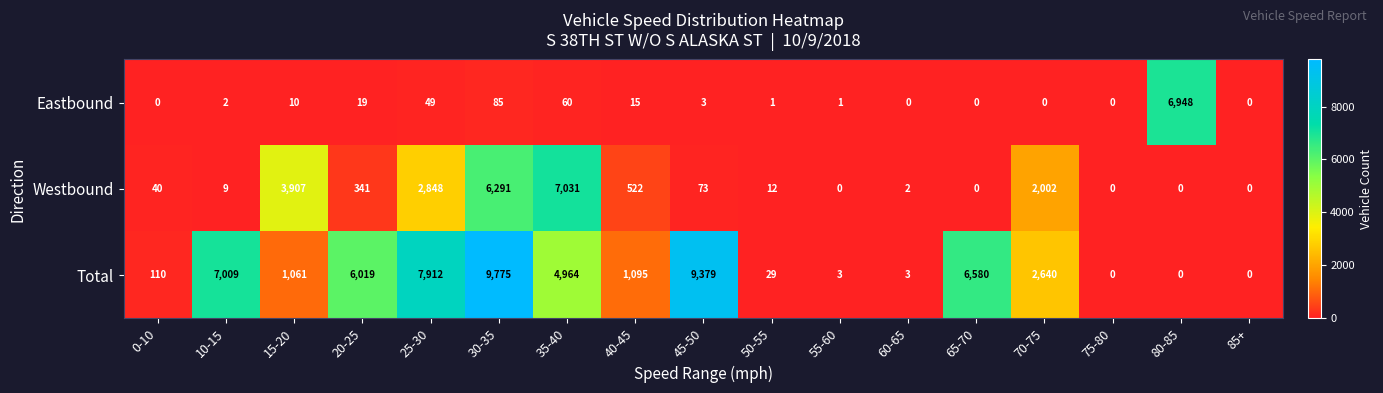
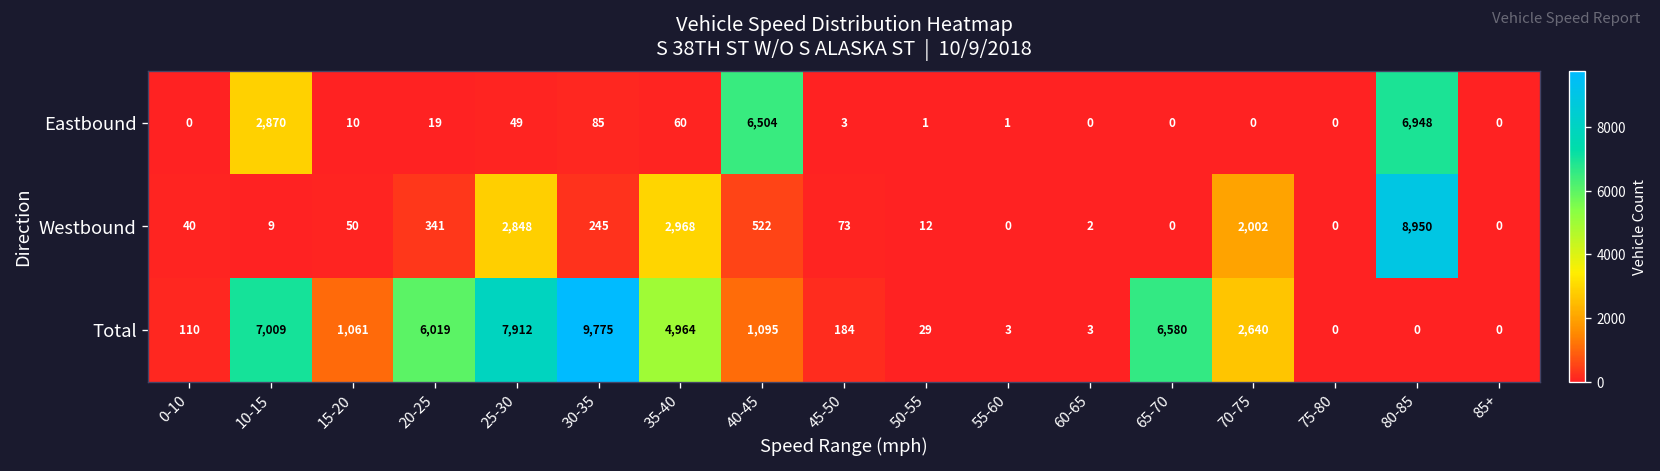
  {
    "Eastbound": {
      "0-10": "0",
-     "10-15": "2",
+     "10-15": "2,870",
      "15-20": "10",
      "20-25": "19",
      "25-30": "49",
      "30-35": "85",
      "35-40": "60",
-     "40-45": "15",
+     "40-45": "6,504",
      "45-50": "3",
      "50-55": "1",
      "55-60": "1",
      "60-65": "0",
      "65-70": "0",
      "70-75": "0",
      "75-80": "0",
      "80-85": "6,948",
      "85+": "0"
    },
    "Westbound": {
      "0-10": "40",
      "10-15": "9",
-     "15-20": "3,907",
+     "15-20": "50",
      "20-25": "341",
      "25-30": "2,848",
-     "30-35": "6,291",
-     "35-40": "7,031",
+     "30-35": "245",
+     "35-40": "2,968",
      "40-45": "522",
      "45-50": "73",
      "50-55": "12",
      "55-60": "0",
      "60-65": "2",
      "65-70": "0",
      "70-75": "2,002",
      "75-80": "0",
-     "80-85": "0",
+     "80-85": "8,950",
      "85+": "0"
    },
    "Total": {
      "0-10": "110",
      "10-15": "7,009",
      "15-20": "1,061",
      "20-25": "6,019",
      "25-30": "7,912",
      "30-35": "9,775",
      "35-40": "4,964",
      "40-45": "1,095",
-     "45-50": "9,379",
+     "45-50": "184",
      "50-55": "29",
      "55-60": "3",
      "60-65": "3",
      "65-70": "6,580",
      "70-75": "2,640",
      "75-80": "0",
      "80-85": "0",
      "85+": "0"
    }
  }
